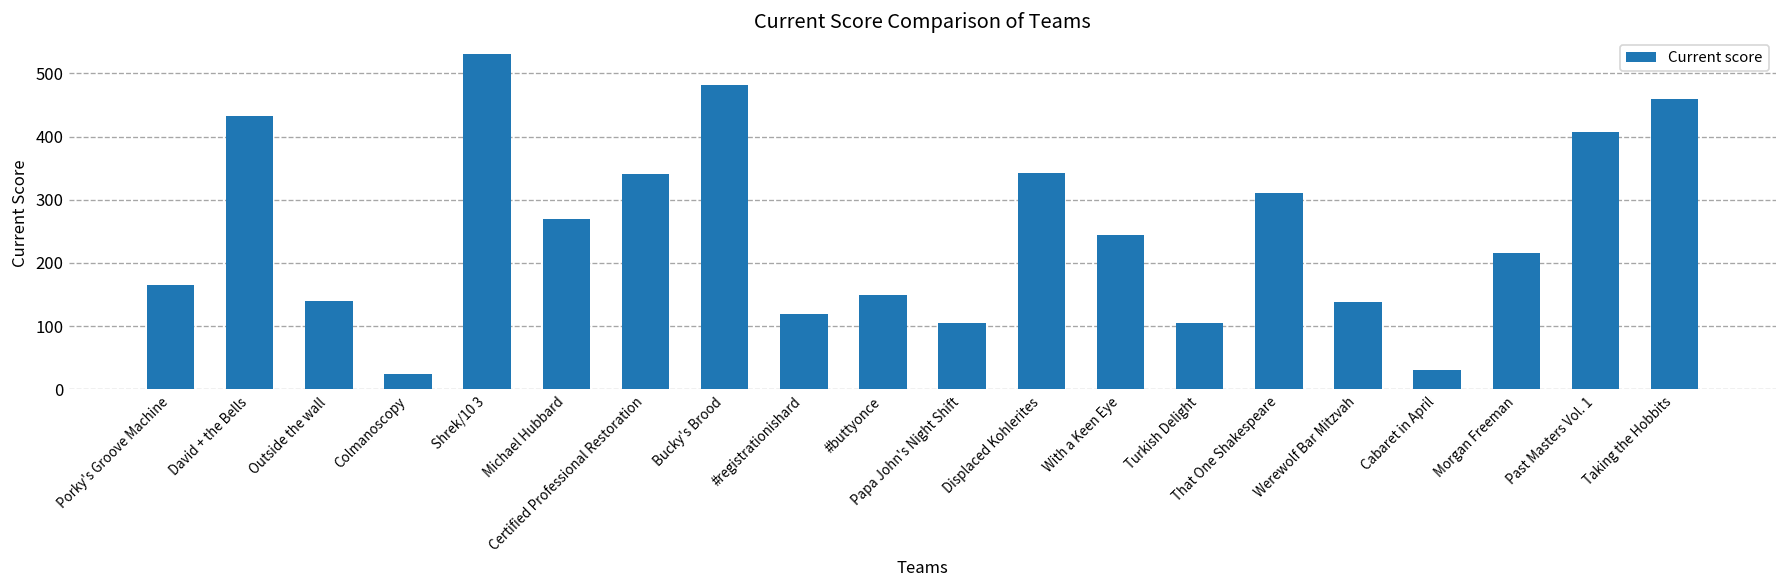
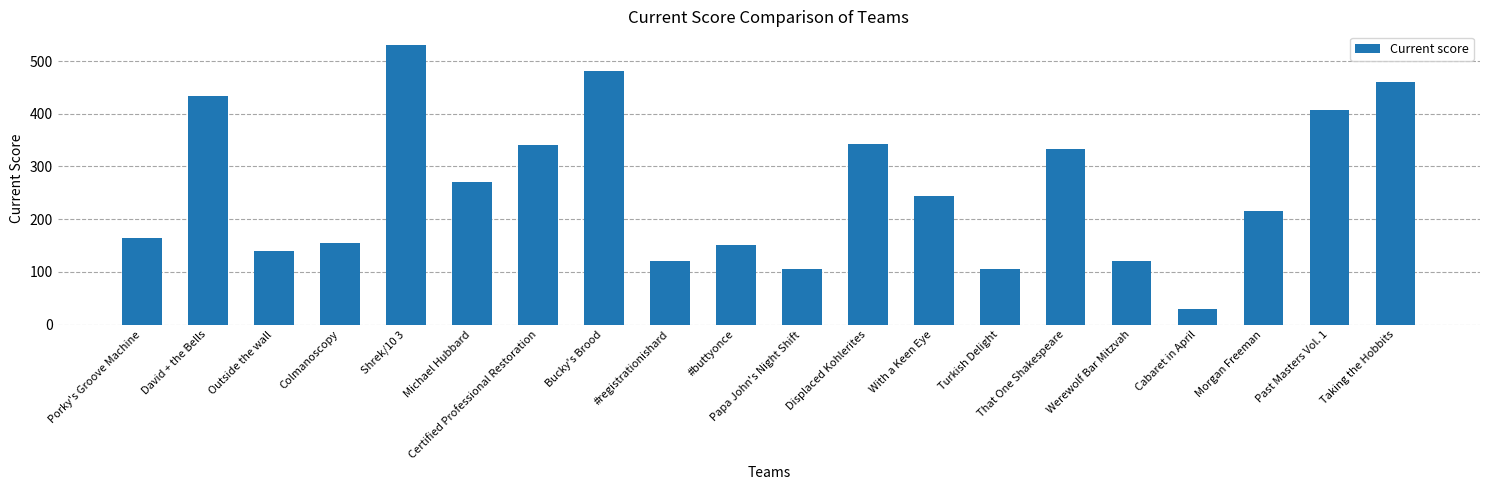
  {
    "Porky's Groove Machine": 170,
    "David + the Bells": 430,
    "Outside the wall": 140,
-   "Colmanoscopy": 20,
+   "Colmanoscopy": 160,
    "Shrek/10 3": 530,
    "Michael Hubbard": 270,
    "Certified Professional Restoration": 340,
    "Bucky's Brood": 480,
    "#registrationishard": 120,
    "#buttyonce": 150,
    "Papa John's Night Shift": 110,
    "Displaced Kohlerites": 340,
    "With a Keen Eye": 240,
    "Turkish Delight": 110,
-   "That One Shakespeare": 310,
-   "Werewolf Bar Mitzvah": 140,
+   "That One Shakespeare": 330,
+   "Werewolf Bar Mitzvah": 120,
    "Cabaret in April": 30,
    "Morgan Freeman": 220,
    "Past Masters Vol. 1": 410,
    "Taking the Hobbits": 460
  }
